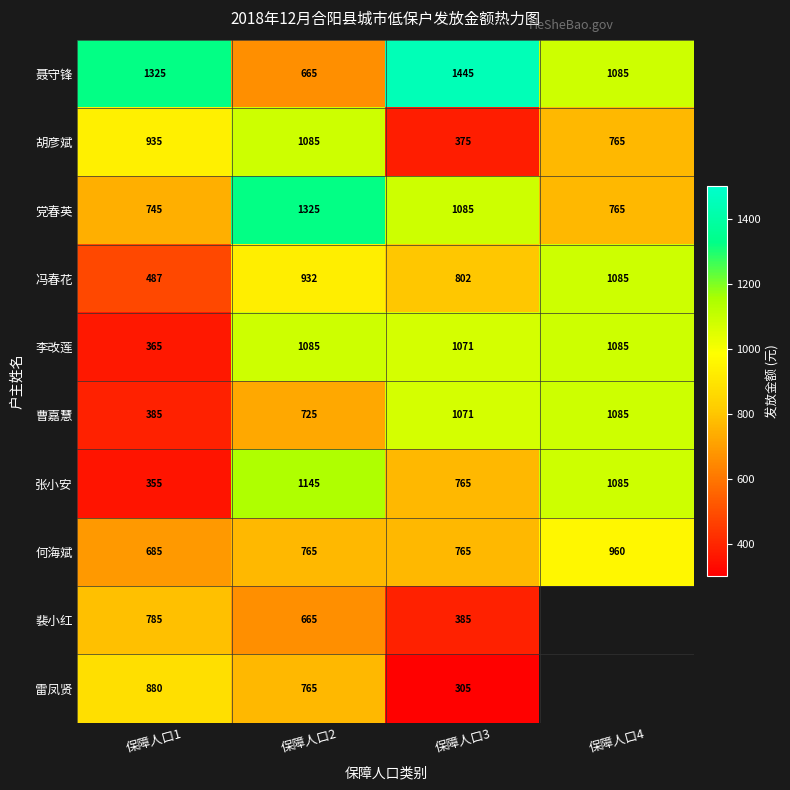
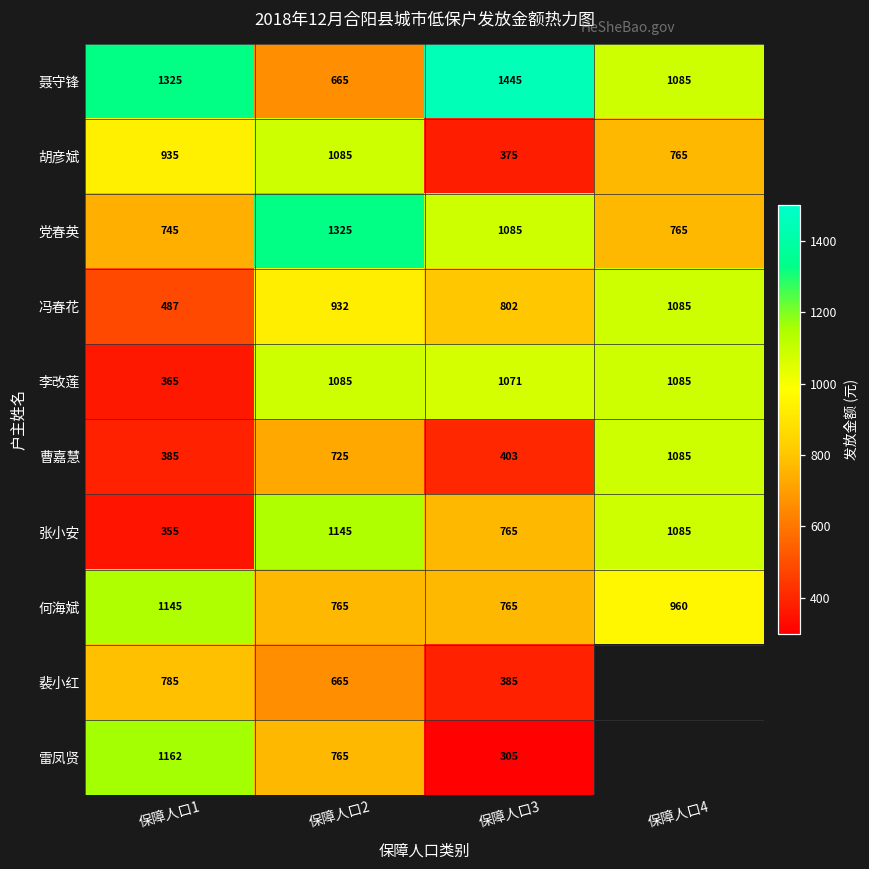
  {
    "聂守锋": {
      "保障人口1": 1325,
      "保障人口2": 665,
      "保障人口3": 1445,
      "保障人口4": 1085
    },
    "胡彦斌": {
      "保障人口1": 935,
      "保障人口2": 1085,
      "保障人口3": 375,
      "保障人口4": 765
    },
    "党春英": {
      "保障人口1": 745,
      "保障人口2": 1325,
      "保障人口3": 1085,
      "保障人口4": 765
    },
    "冯春花": {
      "保障人口1": 487,
      "保障人口2": 932,
      "保障人口3": 802,
      "保障人口4": 1085
    },
    "李改莲": {
      "保障人口1": 365,
      "保障人口2": 1085,
      "保障人口3": 1071,
      "保障人口4": 1085
    },
    "曹嘉慧": {
      "保障人口1": 385,
      "保障人口2": 725,
-     "保障人口3": 1071,
+     "保障人口3": 403,
      "保障人口4": 1085
    },
    "张小安": {
      "保障人口1": 355,
      "保障人口2": 1145,
      "保障人口3": 765,
      "保障人口4": 1085
    },
    "何海斌": {
-     "保障人口1": 685,
+     "保障人口1": 1145,
      "保障人口2": 765,
      "保障人口3": 765,
      "保障人口4": 960
    },
    "裴小红": {
      "保障人口1": 785,
      "保障人口2": 665,
      "保障人口3": 385
    },
    "雷凤贤": {
-     "保障人口1": 880,
+     "保障人口1": 1162,
      "保障人口2": 765,
      "保障人口3": 305
    }
  }
